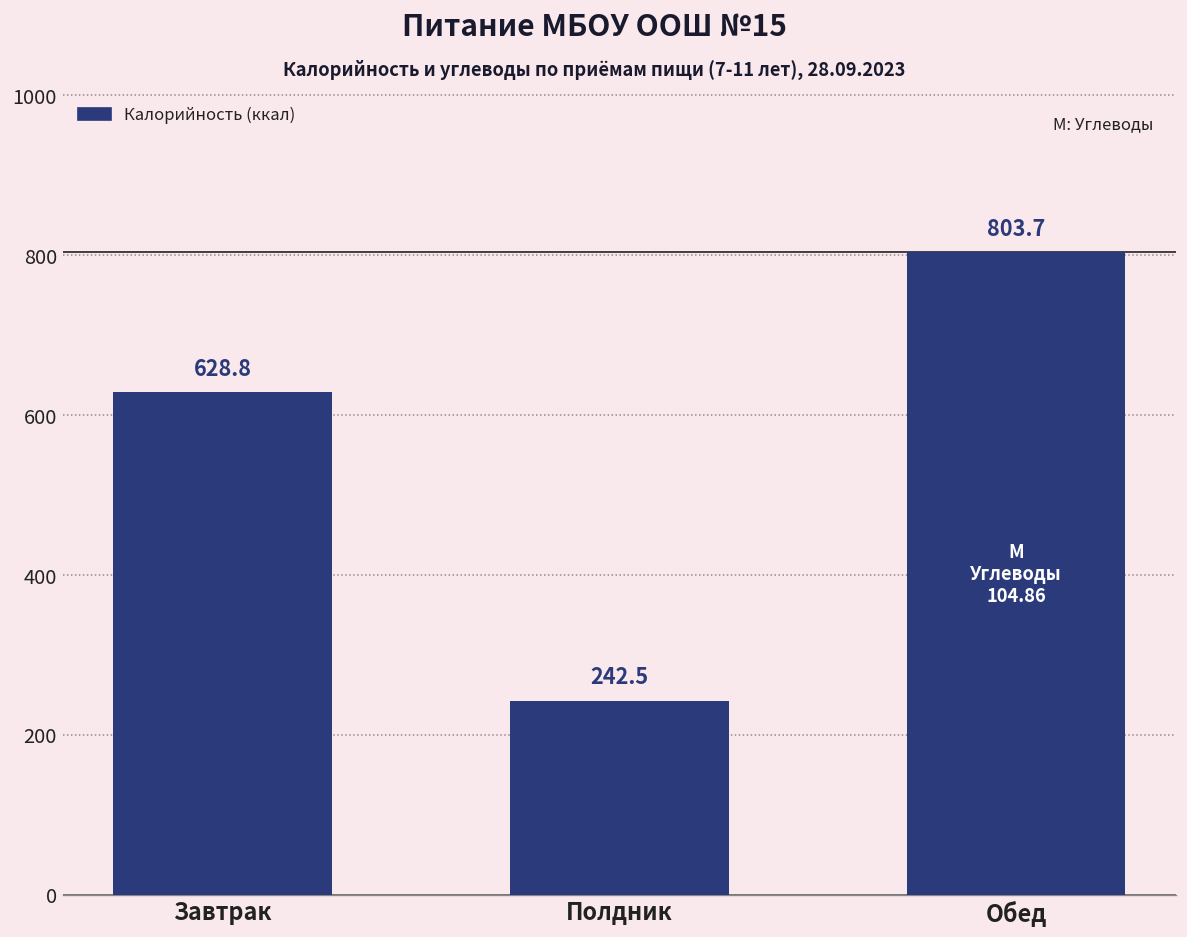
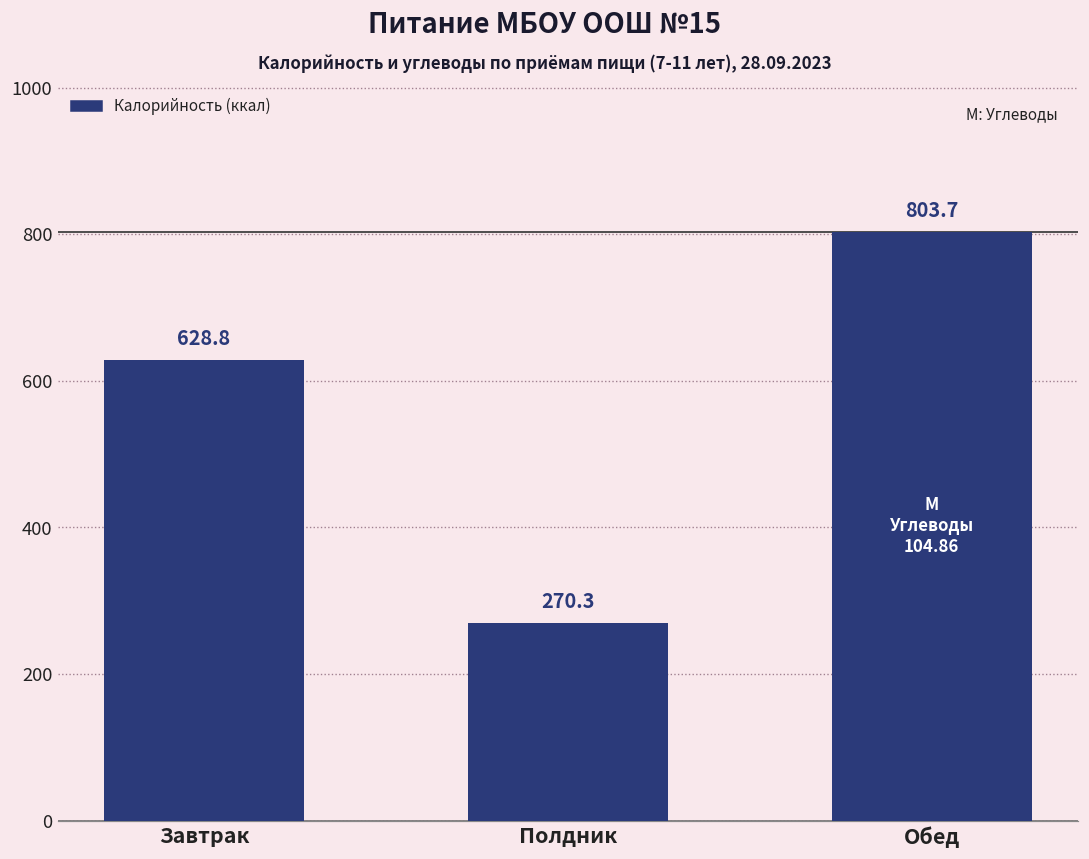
  {
    "Завтрак": 628.8,
-   "Полдник": 242.5,
+   "Полдник": 270.3,
    "Обед": 803.7
  }
